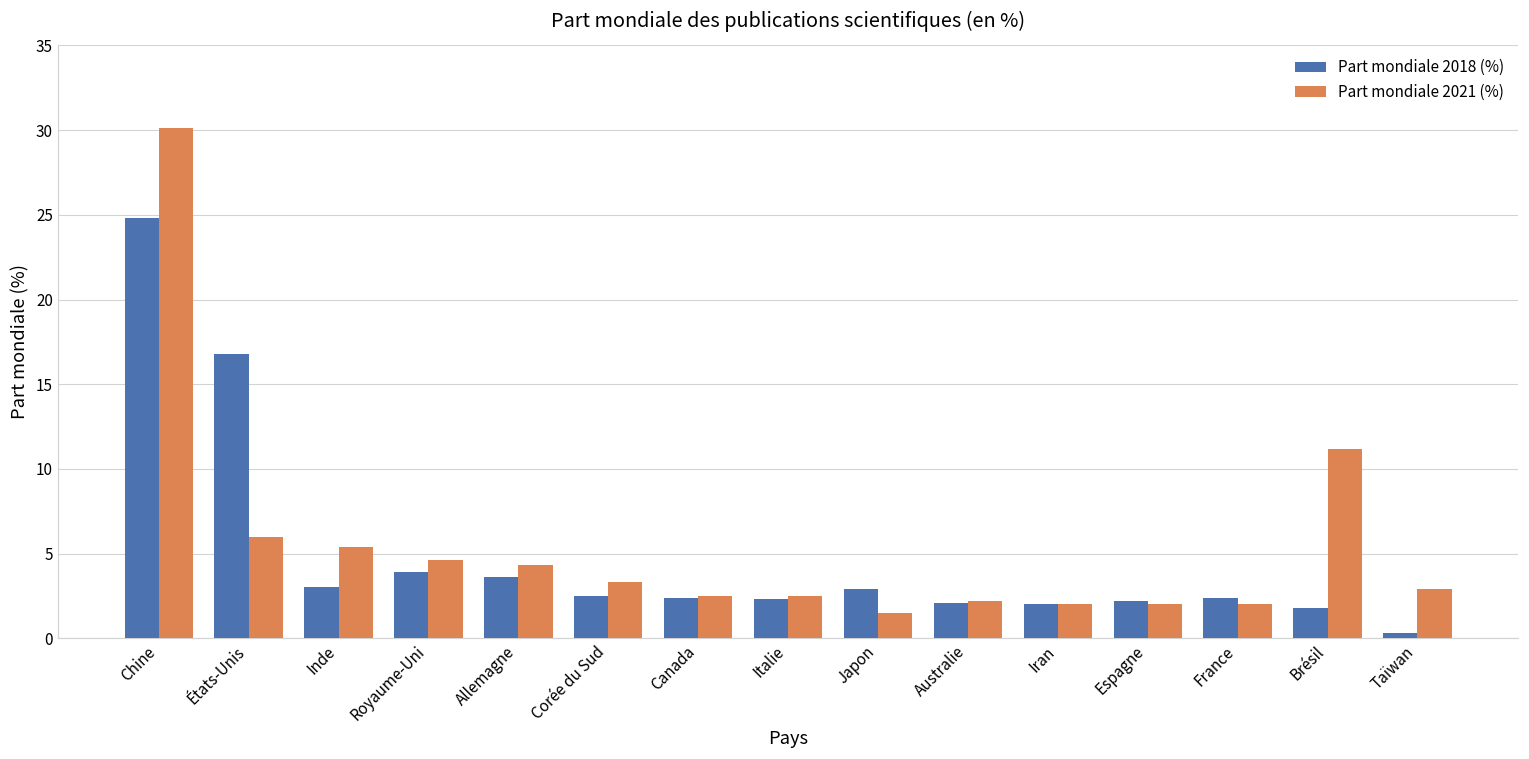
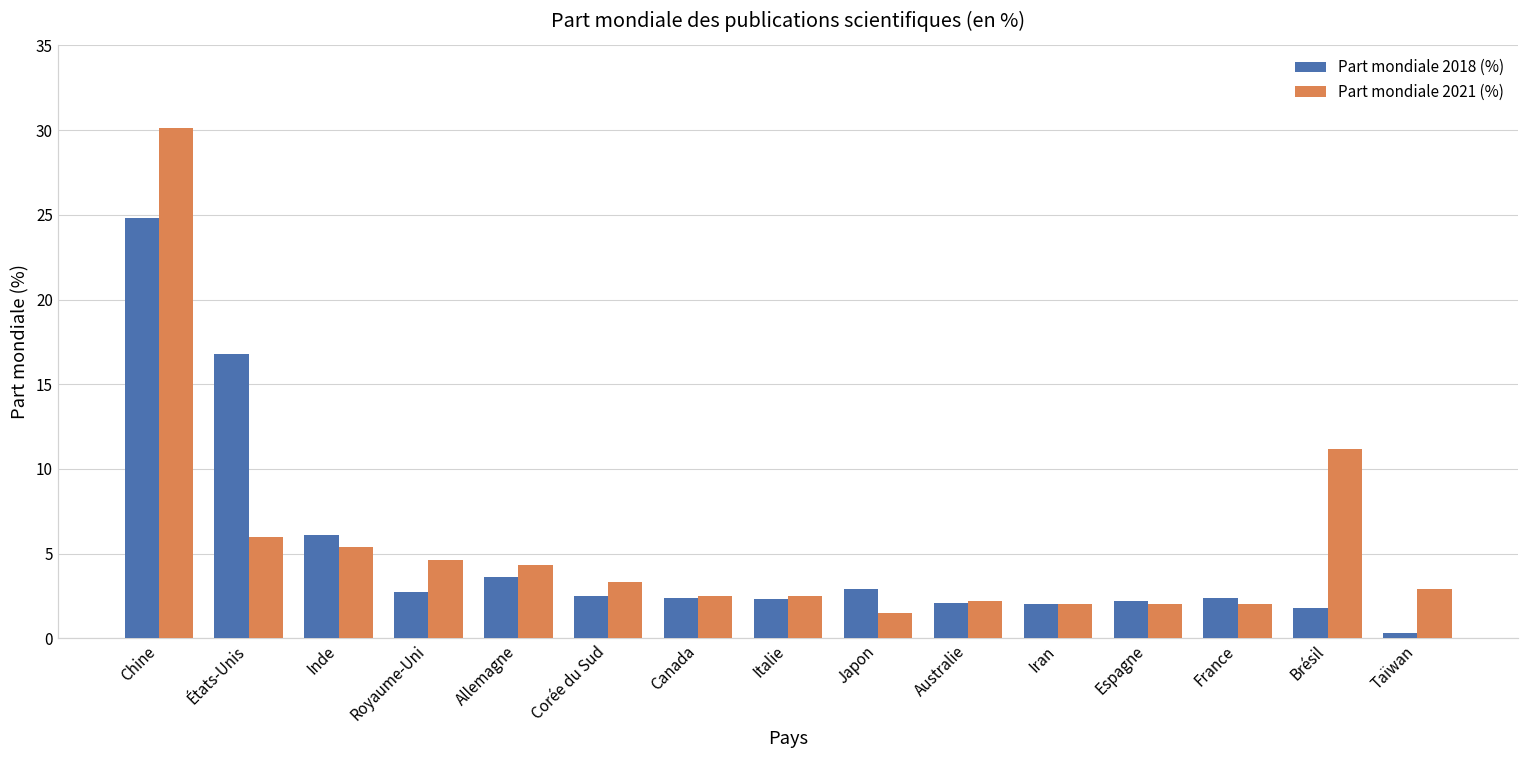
  {
    "Part mondiale 2018 (%)": {
      "Chine": 24.8,
      "États-Unis": 16.8,
-     "Inde": 3.0,
-     "Royaume-Uni": 3.9,
+     "Inde": 6.1,
+     "Royaume-Uni": 2.7,
      "Allemagne": 3.6,
      "Corée du Sud": 2.5,
      "Canada": 2.4,
      "Italie": 2.3,
      "Japon": 2.9,
      "Australie": 2.1,
      "Iran": 2.0,
      "Espagne": 2.2,
      "France": 2.4,
      "Brésil": 1.8,
      "Taïwan": 0.3
    },
    "Part mondiale 2021 (%)": {
      "Chine": 30.1,
      "États-Unis": 6.0,
      "Inde": 5.4,
      "Royaume-Uni": 4.6,
      "Allemagne": 4.3,
      "Corée du Sud": 3.3,
      "Canada": 2.5,
      "Italie": 2.5,
      "Japon": 1.5,
      "Australie": 2.2,
      "Iran": 2.0,
      "Espagne": 2.0,
      "France": 2.0,
      "Brésil": 11.2,
      "Taïwan": 2.9
    }
  }
